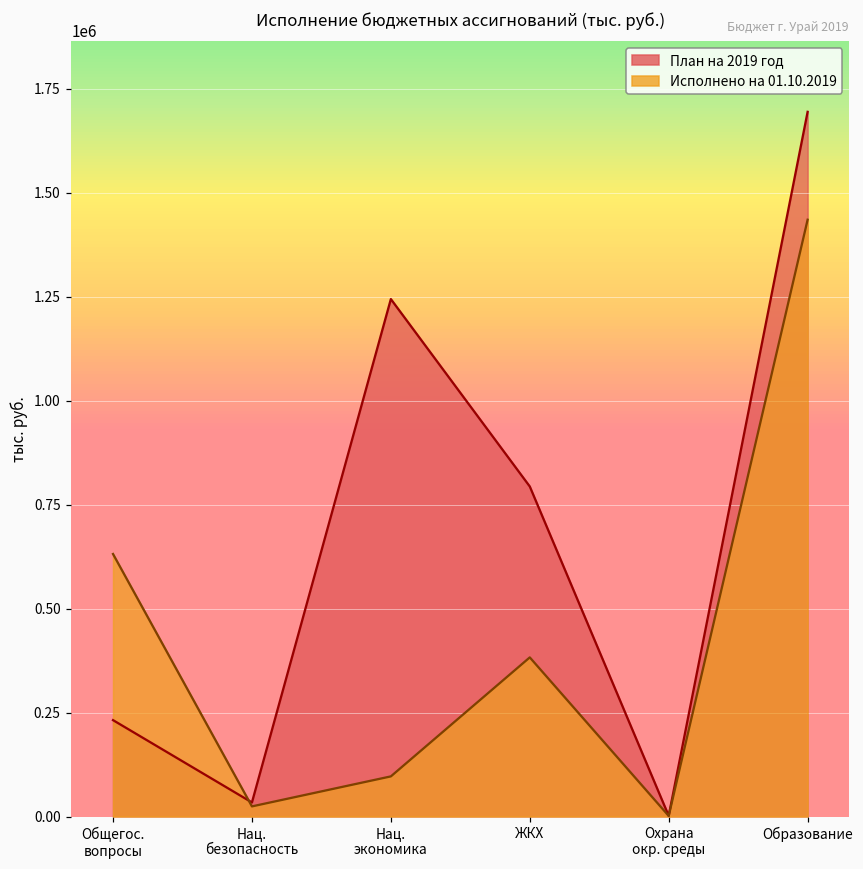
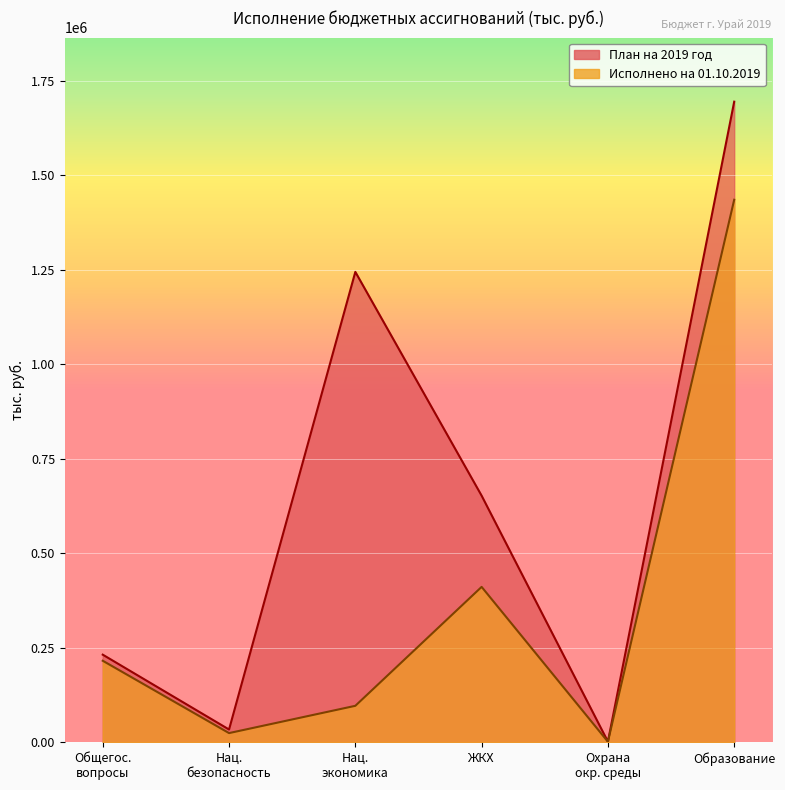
  {
    "План на 2019 год": {
      "Общегос. вопросы": 230000,
      "Нац. безопасность": 30000,
      "Нац. экономика": 1240000,
-     "ЖКХ": 790000,
+     "ЖКХ": 650000,
      "Образование": 1690000
    },
    "Исполнено на 01.10.2019": {
-     "Общегос. вопросы": 630000,
+     "Общегос. вопросы": 220000,
      "Нац. безопасность": 20000,
      "Нац. экономика": 100000,
-     "ЖКХ": 380000,
+     "ЖКХ": 410000,
      "Образование": 1440000
    }
  }
